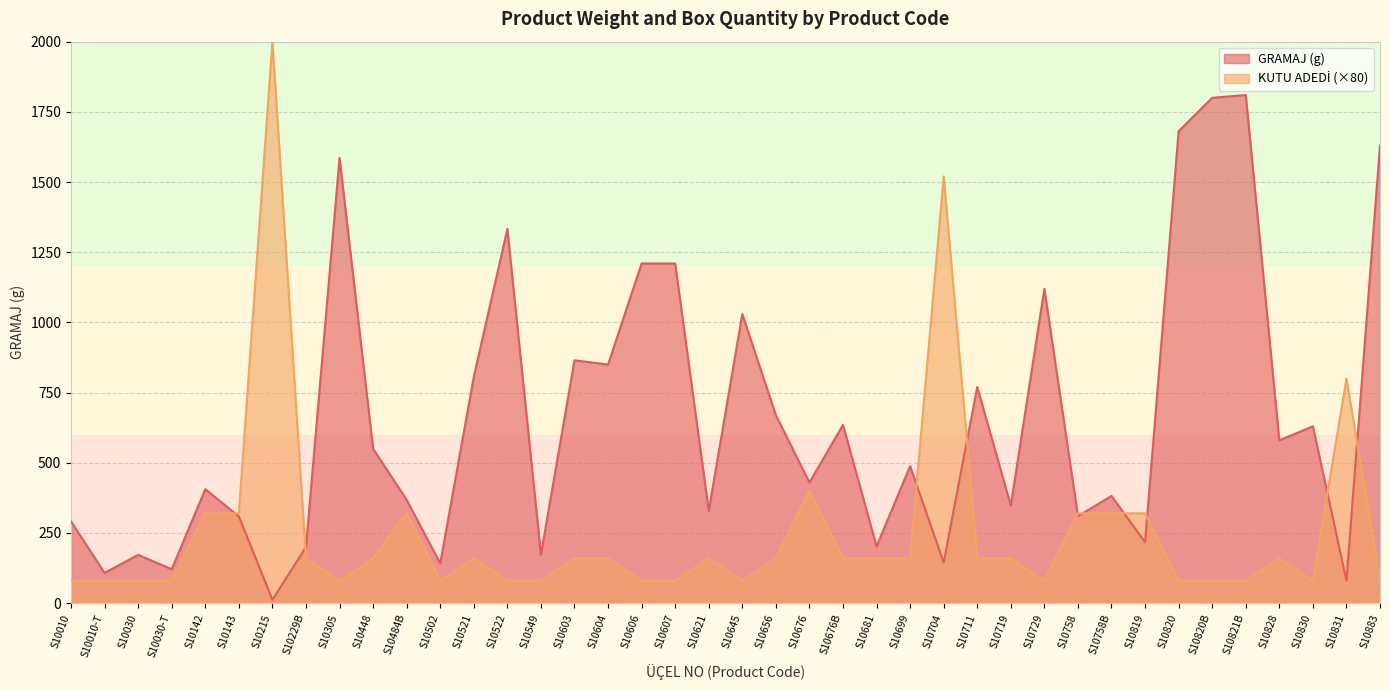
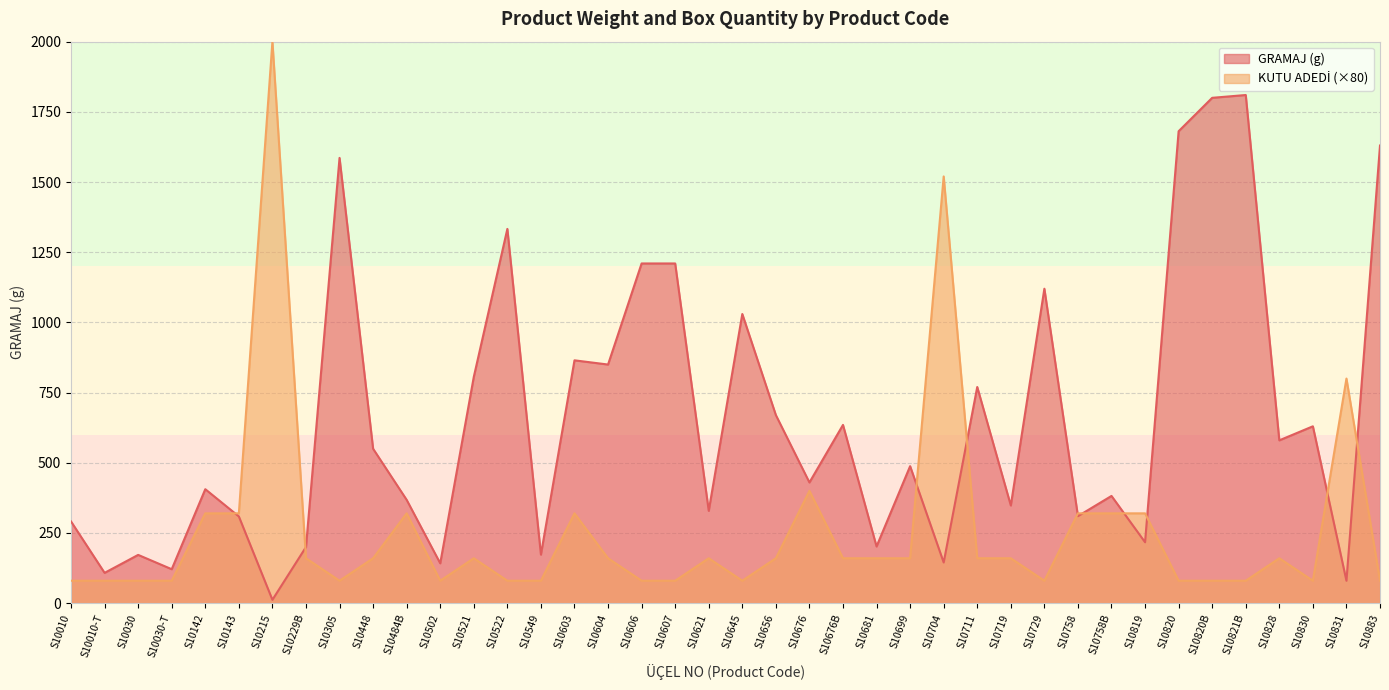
  {
    "KUTU ADEDİ (×80)": {
      "S10010": 80,
      "S10010-T": 80,
      "S10030": 80,
      "S10030-T": 80,
      "S10142": 320,
      "S10143": 320,
      "S10215": 2000,
      "S10229B": 160,
      "S10305": 80,
      "S10448": 160,
      "S10484B": 320,
      "S10502": 80,
      "S10521": 160,
      "S10522": 80,
      "S10549": 80,
-     "S10603": 160,
+     "S10603": 320,
      "S10604": 160,
      "S10606": 80,
      "S10607": 80,
      "S10621": 160,
      "S10645": 80,
      "S10656": 160,
      "S10676": 400,
      "S10676B": 160,
      "S10681": 160,
      "S10699": 160,
      "S10704": 1520,
      "S10711": 160,
      "S10719": 160,
      "S10729": 80,
      "S10758": 320,
      "S10758B": 320,
      "S10819": 320,
      "S10820": 80,
      "S10820B": 80,
      "S10821B": 80,
      "S10828": 160,
      "S10830": 80,
      "S10831": 800,
      "S10883": 80
    }
  }
